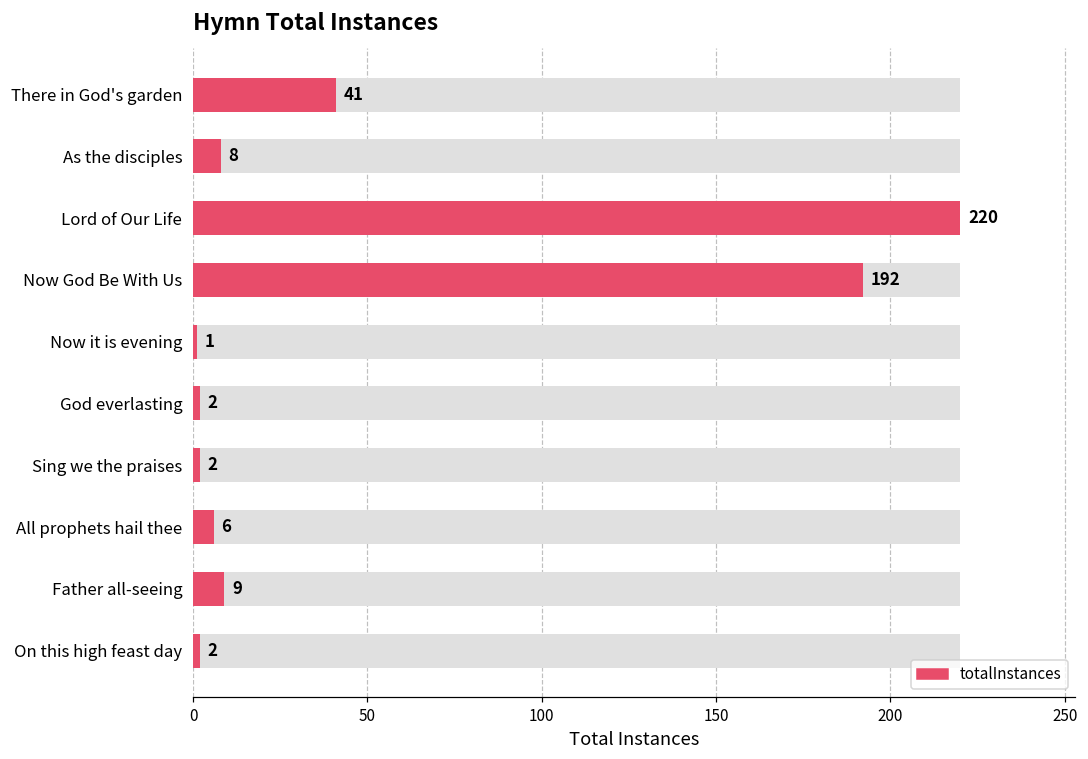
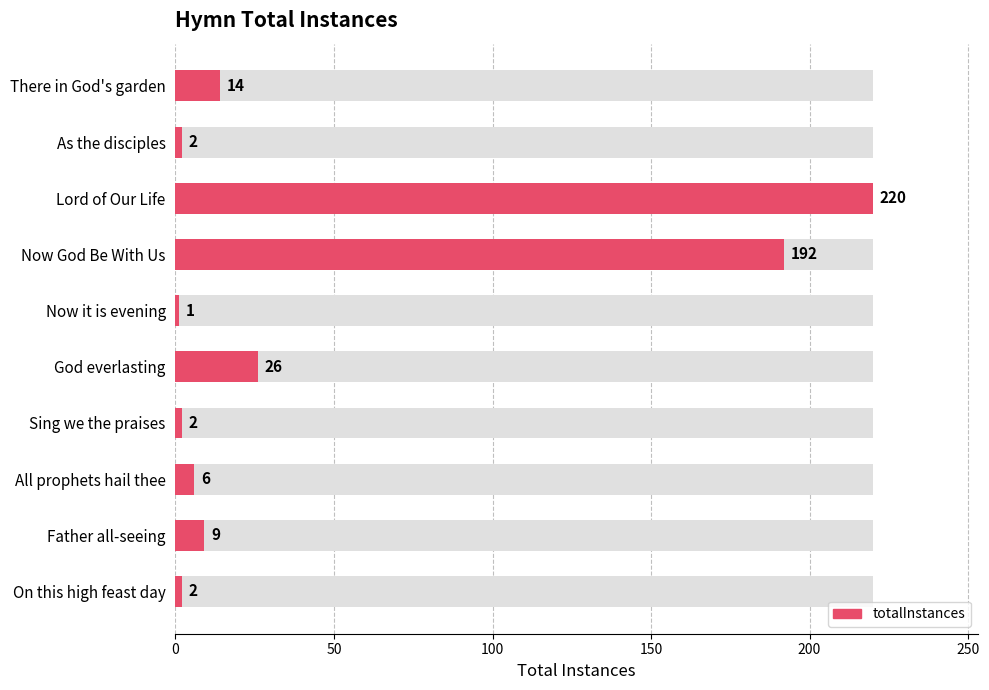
  {
    "totalInstances": {
-     "There in God's garden": 41,
-     "As the disciples": 8,
+     "There in God's garden": 14,
+     "As the disciples": 2,
      "Lord of Our Life": 220,
-     "God everlasting": 2
+     "God everlasting": 26
    }
  }
